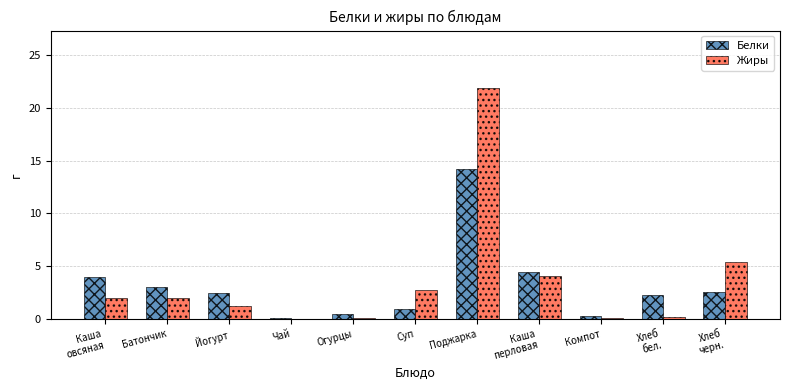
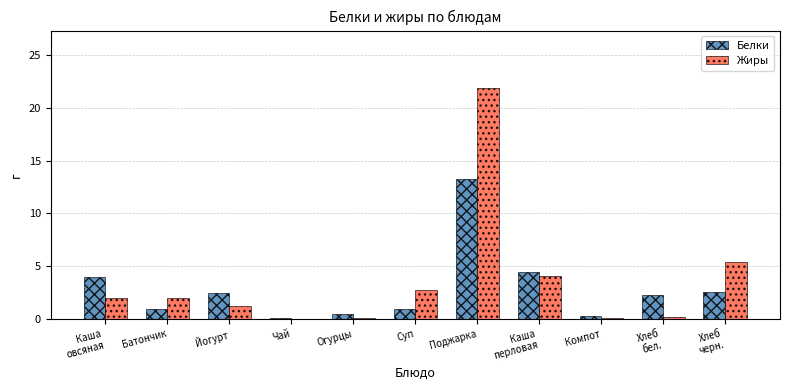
  {
    "Белки": {
      "Каша овсяная": 4.0,
-     "Батончик": 3,
+     "Батончик": 1,
      "Йогурт": 2.5,
      "Огурцы": 0.5,
      "Суп": 1.0,
-     "Поджарка": 14.3,
+     "Поджарка": 13.3,
      "Каша перловая": 4.5,
      "Компот": 0.3,
      "Хлеб бел.": 2.3,
      "Хлеб черн.": 2.6
    },
    "Жиры": {
      "Каша овсяная": 2.0,
      "Батончик": 2.0,
      "Йогурт": 1.2,
      "Суп": 2.8,
      "Поджарка": 21.9,
      "Каша перловая": 4.1,
      "Хлеб черн.": 5.4
    }
  }
